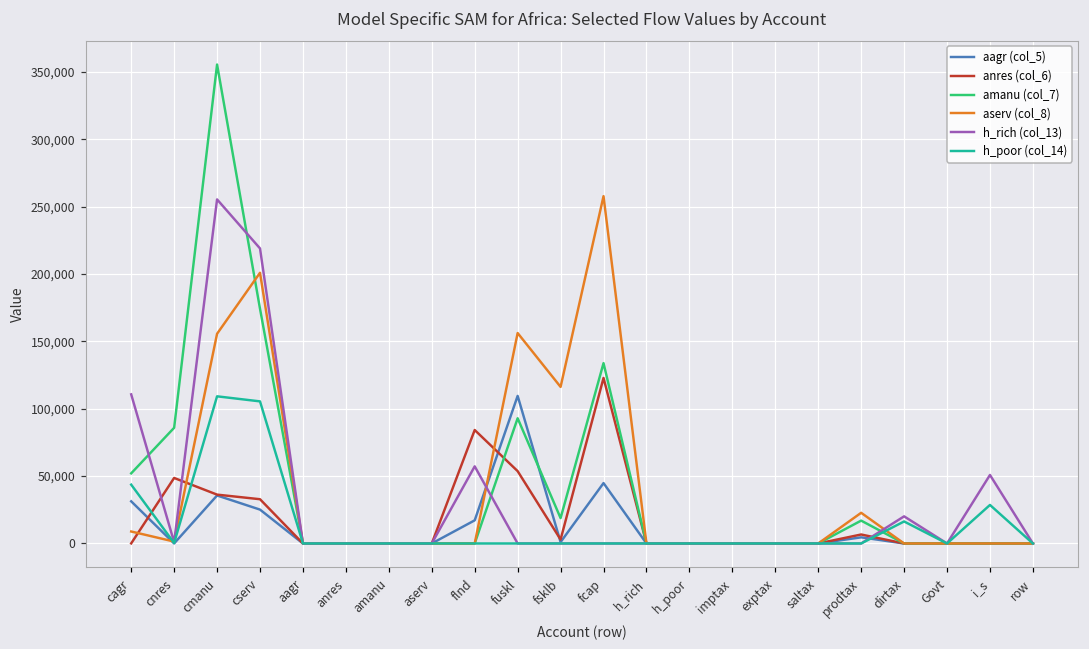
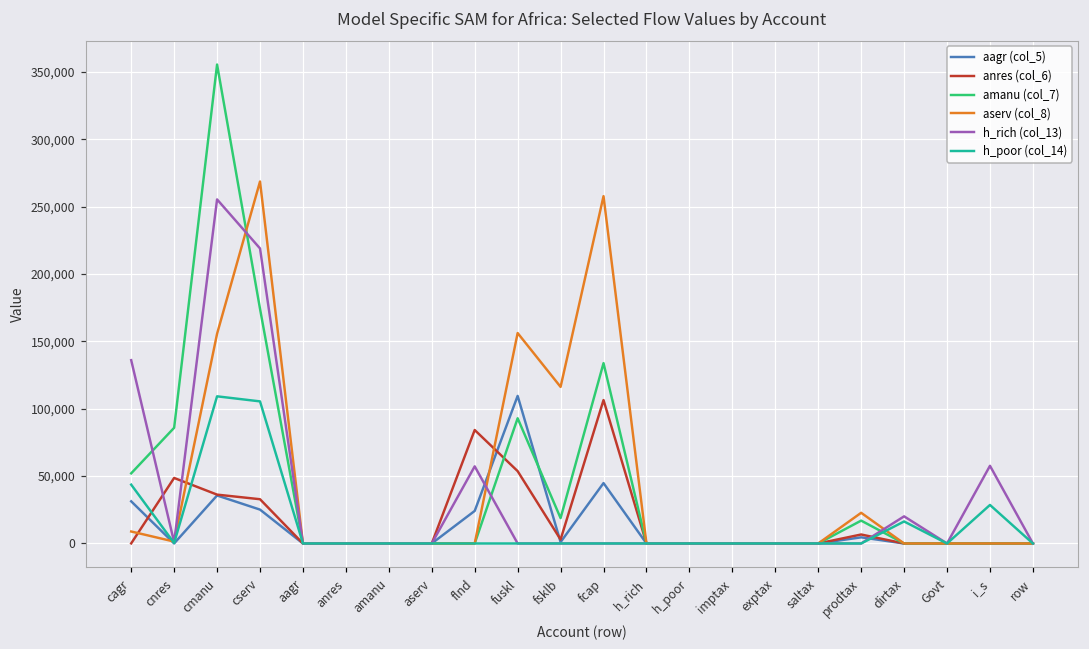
  {
    "aagr (col_5)": {
      "cagr": "31,000",
      "cserv": "25,000",
-     "flnd": "17,000",
+     "flnd": "24,000",
      "fuskl": "110,000",
      "fcap": "45,000",
      "prodtax": "5,000"
    },
    "anres (col_6)": {
      "cagr": "0",
      "cnres": "49,000",
      "cserv": "33,000",
      "flnd": "84,000",
      "fuskl": "54,000",
-     "fcap": "123,000",
+     "fcap": "106,000",
      "prodtax": "7,000"
    },
    "aserv (col_8)": {
      "cagr": "9,000",
      "cmanu": "156,000",
-     "cserv": "201,000",
+     "cserv": "269,000",
      "fuskl": "156,000",
      "fsklb": "116,000",
      "fcap": "258,000",
      "prodtax": "23,000"
    },
    "h_rich (col_13)": {
-     "cagr": "111,000",
+     "cagr": "136,000",
      "cmanu": "255,000",
      "cserv": "219,000",
      "flnd": "57,000",
      "dirtax": "20,000",
-     "i_s": "51,000"
+     "i_s": "58,000"
    }
  }
